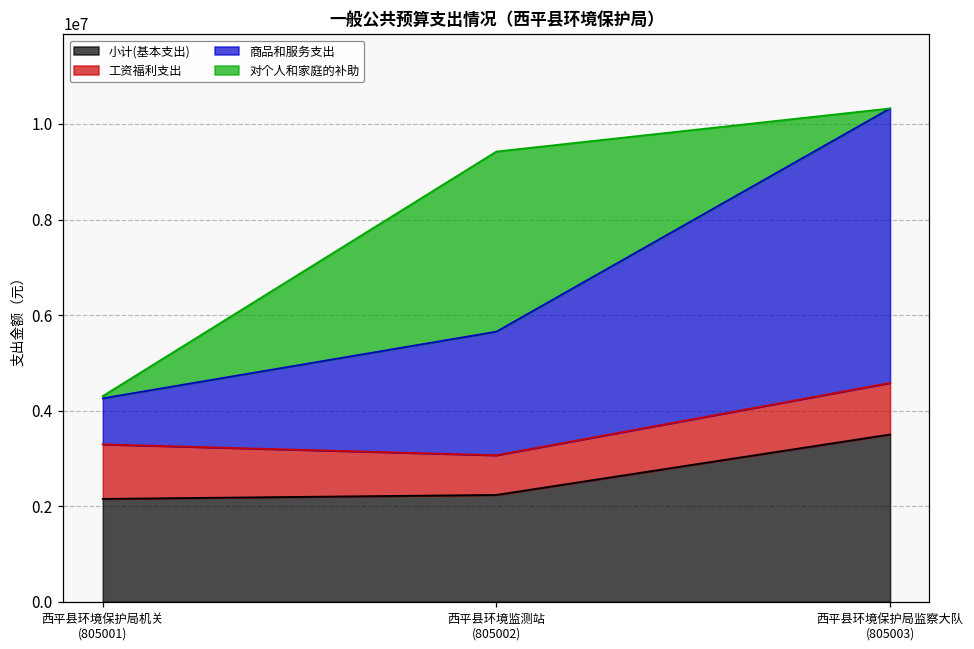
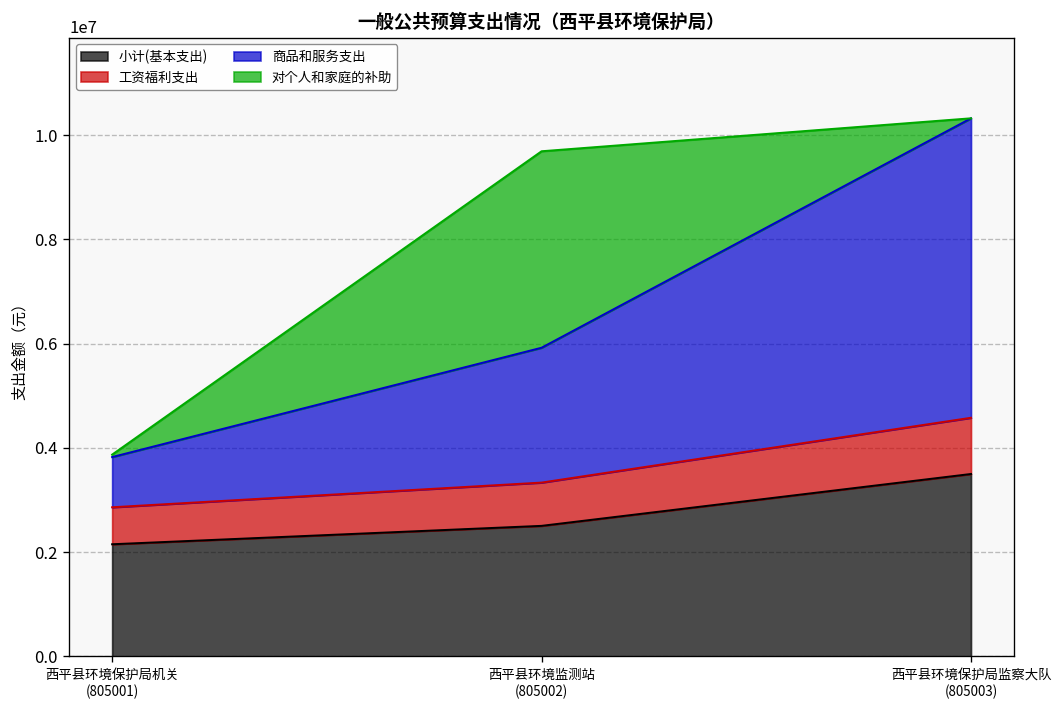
  {
    "小计(基本支出)": {
      "西平县环境保护局机关 (805001)": 2200000,
-     "西平县环境监测站 (805002)": 2200000,
+     "西平县环境监测站 (805002)": 2500000,
      "西平县环境保护局监察大队 (805003)": 3500000
    },
    "工资福利支出": {
-     "西平县环境保护局机关 (805001)": 1100000,
+     "西平县环境保护局机关 (805001)": 700000,
      "西平县环境监测站 (805002)": 800000,
      "西平县环境保护局监察大队 (805003)": 1100000
    },
    "商品和服务支出": {
      "西平县环境监测站 (805002)": 2600000
    },
    "对个人和家庭的补助": {
      "西平县环境监测站 (805002)": 3800000
    }
  }
